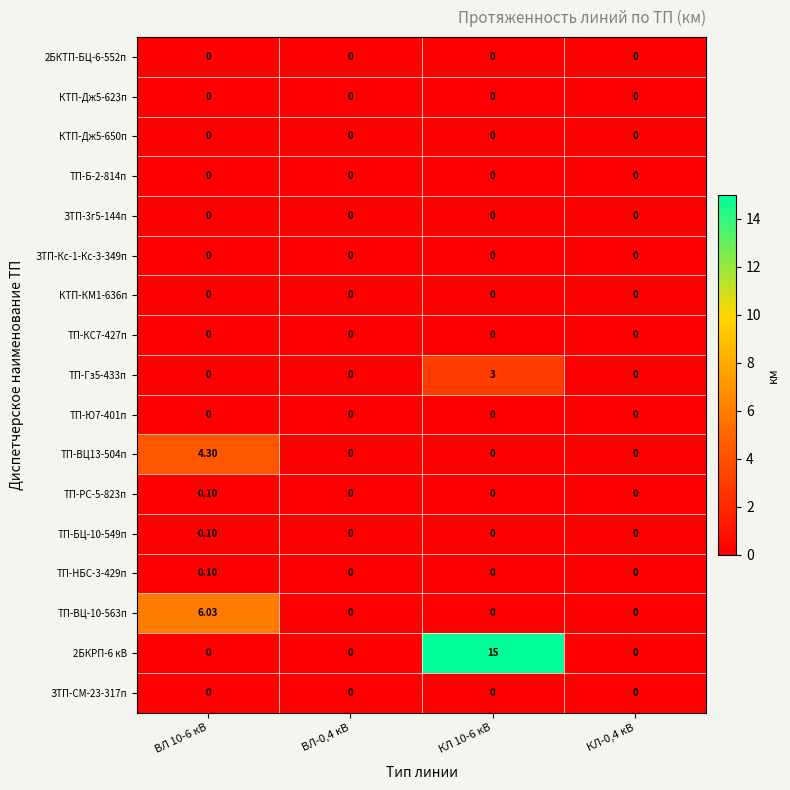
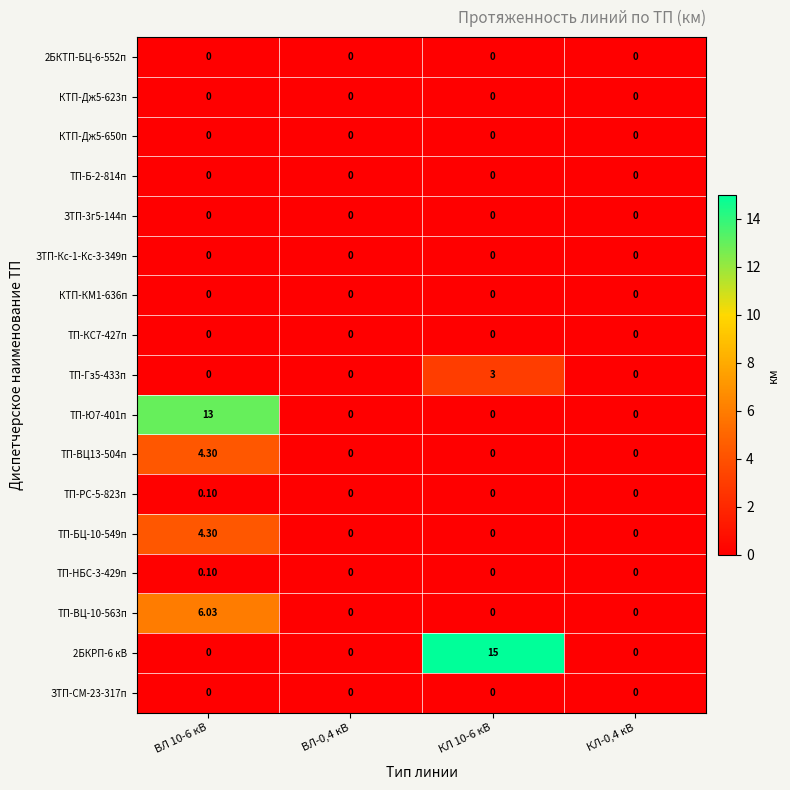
  {
    "2БКТП-БЦ-6-552п": {
      "ВЛ 10-6 кВ": 0,
      "ВЛ-0,4 кВ": 0,
      "КЛ 10-6 кВ": 0,
      "КЛ-0,4 кВ": 0
    },
    "КТП-Дж5-623п": {
      "ВЛ 10-6 кВ": 0,
      "ВЛ-0,4 кВ": 0,
      "КЛ 10-6 кВ": 0,
      "КЛ-0,4 кВ": 0
    },
    "КТП-Дж5-650п": {
      "ВЛ 10-6 кВ": 0,
      "ВЛ-0,4 кВ": 0,
      "КЛ 10-6 кВ": 0,
      "КЛ-0,4 кВ": 0
    },
    "ТП-Б-2-814п": {
      "ВЛ 10-6 кВ": 0,
      "ВЛ-0,4 кВ": 0,
      "КЛ 10-6 кВ": 0,
      "КЛ-0,4 кВ": 0
    },
    "ЗТП-3г5-144п": {
      "ВЛ 10-6 кВ": 0,
      "ВЛ-0,4 кВ": 0,
      "КЛ 10-6 кВ": 0,
      "КЛ-0,4 кВ": 0
    },
    "ЗТП-Кс-1-Кс-3-349п": {
      "ВЛ 10-6 кВ": 0,
      "ВЛ-0,4 кВ": 0,
      "КЛ 10-6 кВ": 0,
      "КЛ-0,4 кВ": 0
    },
    "КТП-КМ1-636п": {
      "ВЛ 10-6 кВ": 0,
      "ВЛ-0,4 кВ": 0,
      "КЛ 10-6 кВ": 0,
      "КЛ-0,4 кВ": 0
    },
    "ТП-КС7-427п": {
      "ВЛ 10-6 кВ": 0,
      "ВЛ-0,4 кВ": 0,
      "КЛ 10-6 кВ": 0,
      "КЛ-0,4 кВ": 0
    },
    "ТП-Гз5-433п": {
      "ВЛ 10-6 кВ": 0,
      "ВЛ-0,4 кВ": 0,
      "КЛ 10-6 кВ": 3,
      "КЛ-0,4 кВ": 0
    },
    "ТП-Ю7-401п": {
-     "ВЛ 10-6 кВ": 0,
+     "ВЛ 10-6 кВ": 13,
      "ВЛ-0,4 кВ": 0,
      "КЛ 10-6 кВ": 0,
      "КЛ-0,4 кВ": 0
    },
    "ТП-ВЦ13-504п": {
      "ВЛ 10-6 кВ": 4.30,
      "ВЛ-0,4 кВ": 0,
      "КЛ 10-6 кВ": 0,
      "КЛ-0,4 кВ": 0
    },
    "ТП-РС-5-823п": {
      "ВЛ 10-6 кВ": 0.10,
      "ВЛ-0,4 кВ": 0,
      "КЛ 10-6 кВ": 0,
      "КЛ-0,4 кВ": 0
    },
    "ТП-БЦ-10-549п": {
-     "ВЛ 10-6 кВ": 0.10,
+     "ВЛ 10-6 кВ": 4.30,
      "ВЛ-0,4 кВ": 0,
      "КЛ 10-6 кВ": 0,
      "КЛ-0,4 кВ": 0
    },
    "ТП-НБС-3-429п": {
      "ВЛ 10-6 кВ": 0.10,
      "ВЛ-0,4 кВ": 0,
      "КЛ 10-6 кВ": 0,
      "КЛ-0,4 кВ": 0
    },
    "ТП-ВЦ-10-563п": {
      "ВЛ 10-6 кВ": 6.03,
      "ВЛ-0,4 кВ": 0,
      "КЛ 10-6 кВ": 0,
      "КЛ-0,4 кВ": 0
    },
    "2БКРП-6 кВ": {
      "ВЛ 10-6 кВ": 0,
      "ВЛ-0,4 кВ": 0,
      "КЛ 10-6 кВ": 15,
      "КЛ-0,4 кВ": 0
    },
    "ЗТП-СМ-23-317п": {
      "ВЛ 10-6 кВ": 0,
      "ВЛ-0,4 кВ": 0,
      "КЛ 10-6 кВ": 0,
      "КЛ-0,4 кВ": 0
    }
  }
